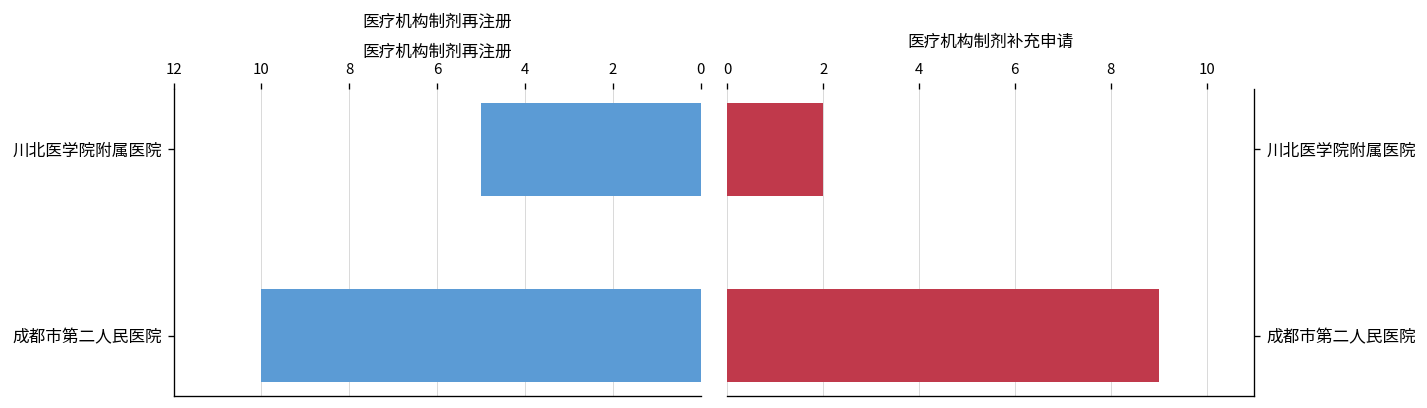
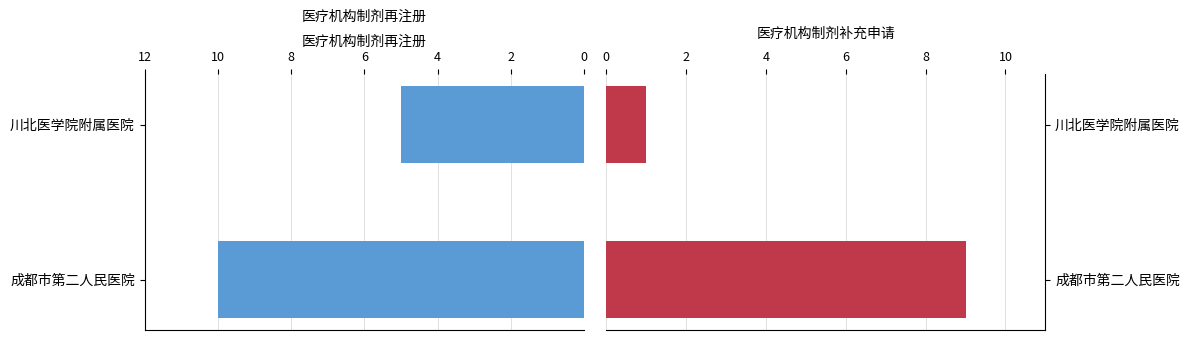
  {
    "医疗机构制剂再注册": {
      "川北医学院附属医院": 5.0,
      "成都市第二人民医院": 10.0
    },
    "医疗机构制剂补充申请": {
-     "川北医学院附属医院": 2,
+     "川北医学院附属医院": 1,
      "成都市第二人民医院": 9
    }
  }
